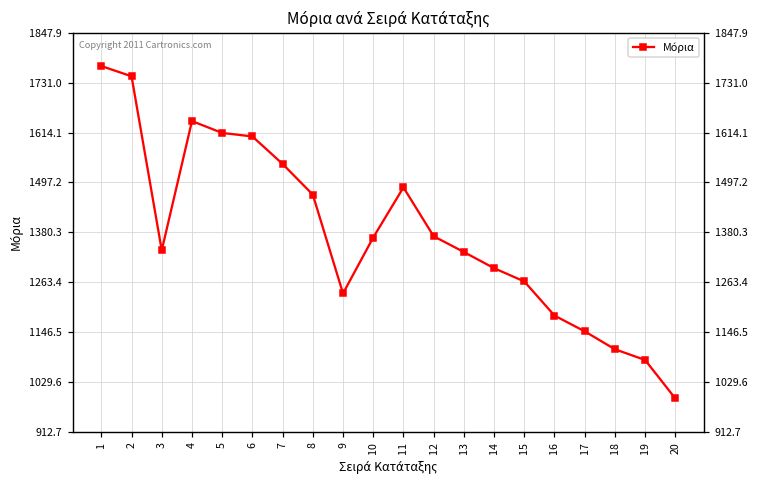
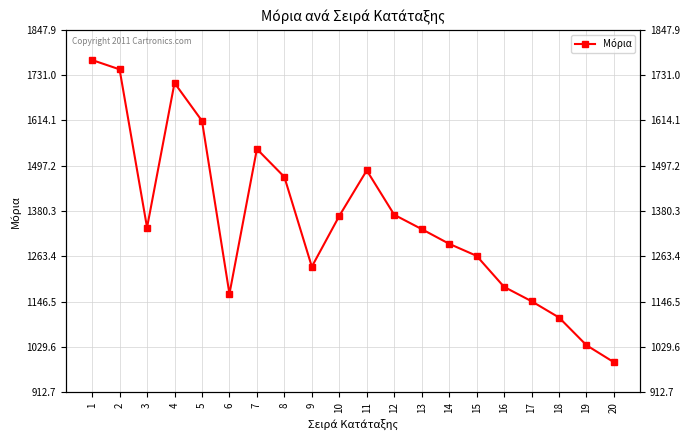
  {
    "2": 1750,
    "3": 1340,
-   "4": 1640,
+   "4": 1710,
    "5": 1610,
-   "6": 1610,
+   "6": 1170,
    "7": 1540,
    "8": 1470,
    "9": 1240,
    "10": 1370,
    "11": 1490,
    "12": 1370,
    "13": 1330,
    "14": 1300,
    "15": 1270,
    "16": 1190,
    "17": 1150,
    "18": 1110,
-   "19": 1080,
+   "19": 1030,
    "20": 990
  }
